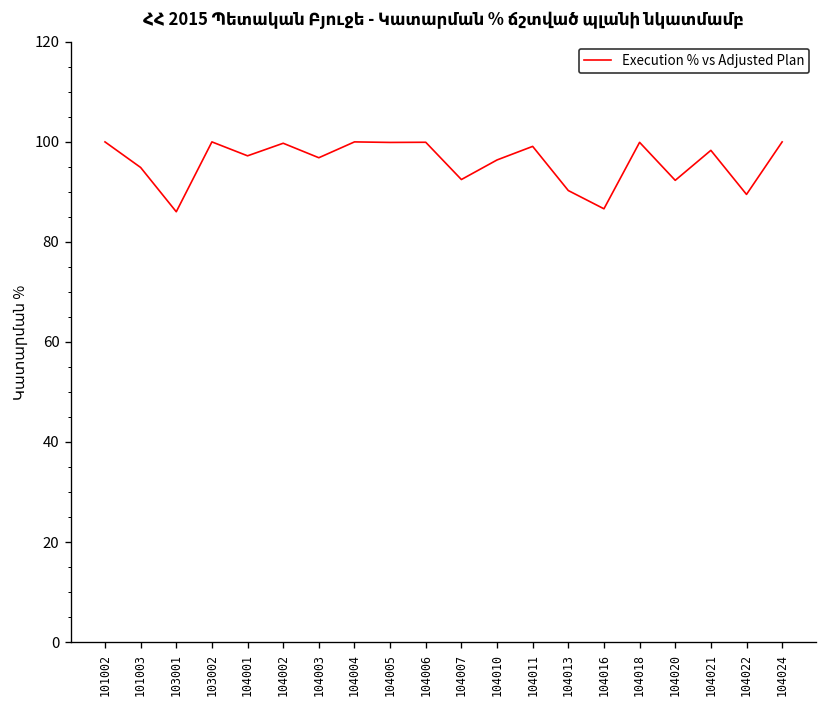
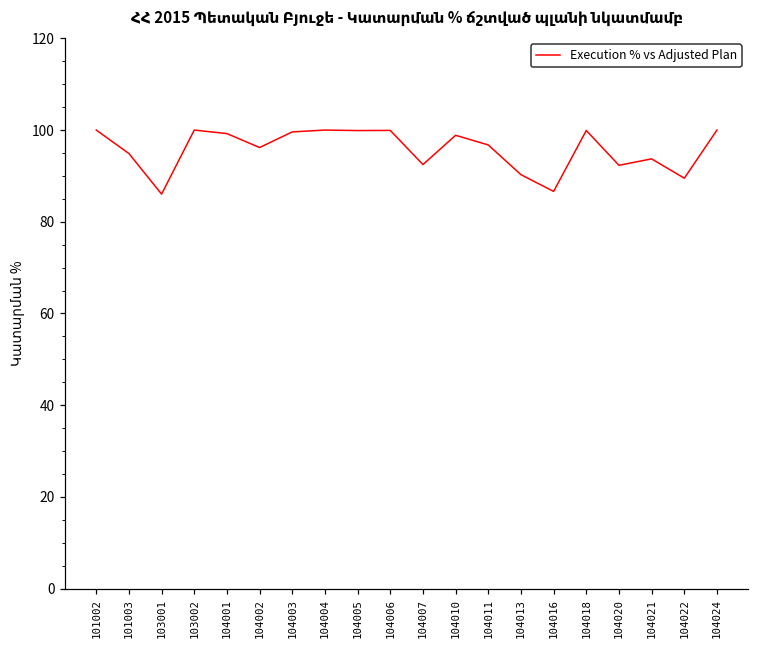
  {
    "101002": 100,
    "101003": 95,
    "103001": 86,
    "103002": 100,
-   "104001": 97,
-   "104002": 100,
-   "104003": 97,
+   "104001": 99,
+   "104002": 96,
+   "104003": 100,
    "104004": 100,
    "104005": 100,
    "104006": 100,
    "104007": 92,
-   "104010": 96,
-   "104011": 99,
+   "104010": 99,
+   "104011": 97,
    "104013": 90,
    "104016": 87,
    "104018": 100,
    "104020": 92,
-   "104021": 98,
+   "104021": 94,
    "104022": 89,
    "104024": 100
  }
